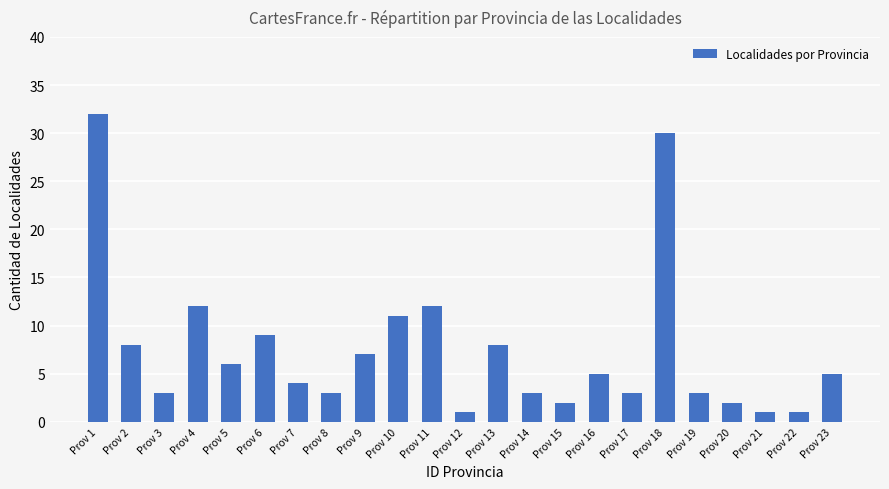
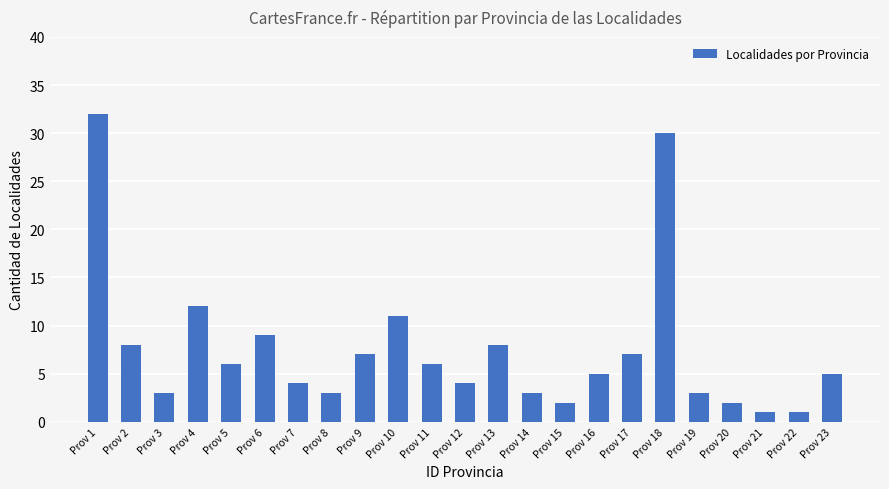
  {
    "Prov 1": 32,
    "Prov 2": 8,
    "Prov 3": 3,
    "Prov 4": 12,
    "Prov 5": 6,
    "Prov 6": 9,
    "Prov 7": 4,
    "Prov 8": 3,
    "Prov 9": 7,
    "Prov 10": 11,
-   "Prov 11": 12,
-   "Prov 12": 1,
+   "Prov 11": 6,
+   "Prov 12": 4,
    "Prov 13": 8,
    "Prov 14": 3,
    "Prov 15": 2,
    "Prov 16": 5,
-   "Prov 17": 3,
+   "Prov 17": 7,
    "Prov 18": 30,
    "Prov 19": 3,
    "Prov 20": 2,
    "Prov 21": 1,
    "Prov 22": 1,
    "Prov 23": 5
  }
